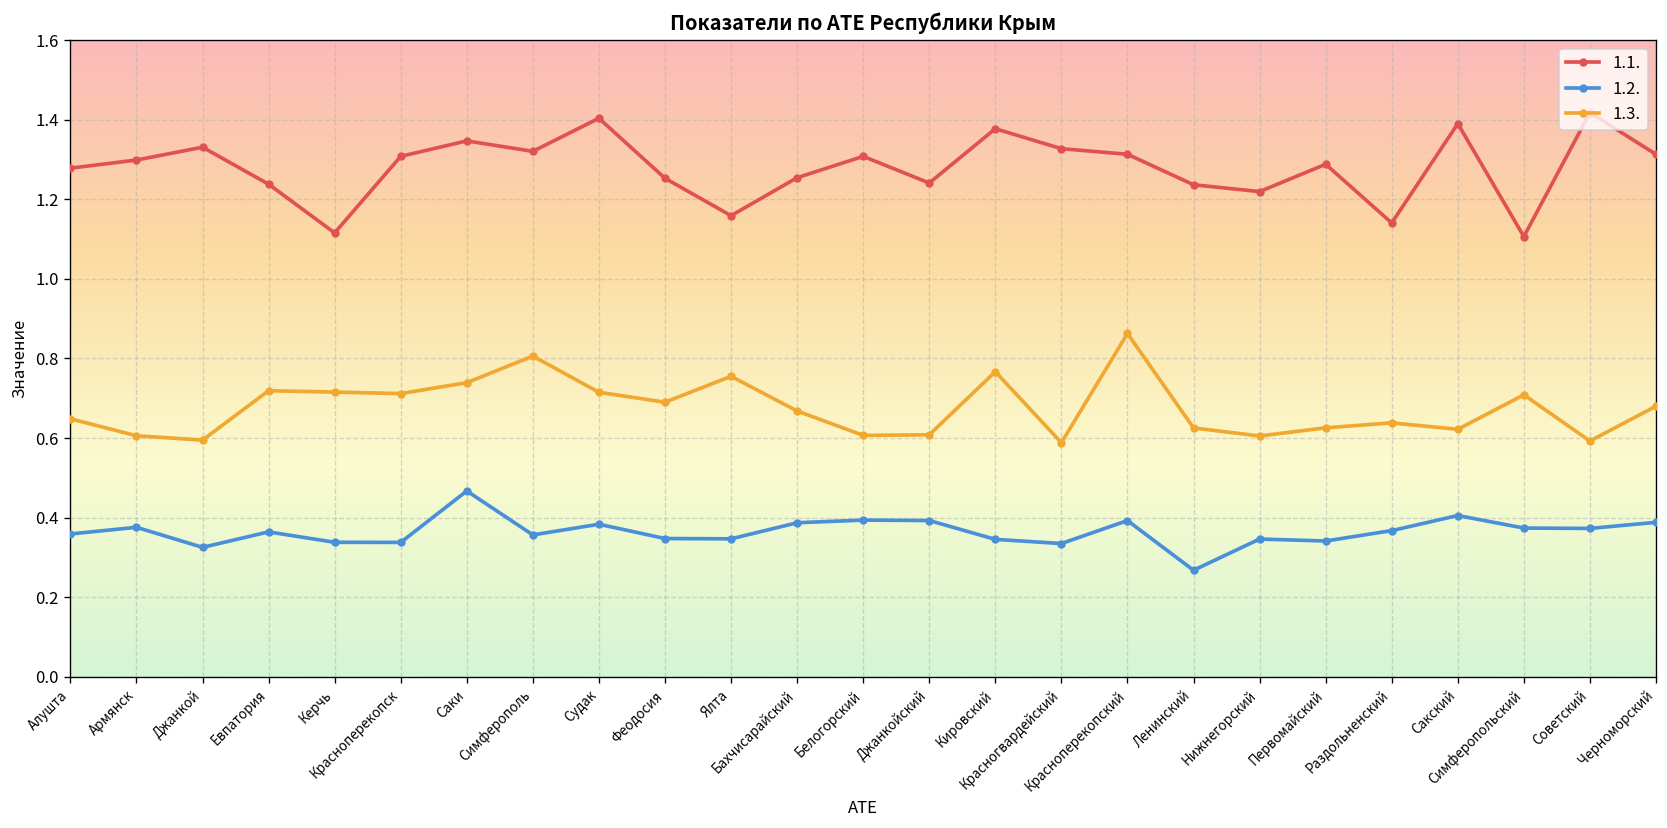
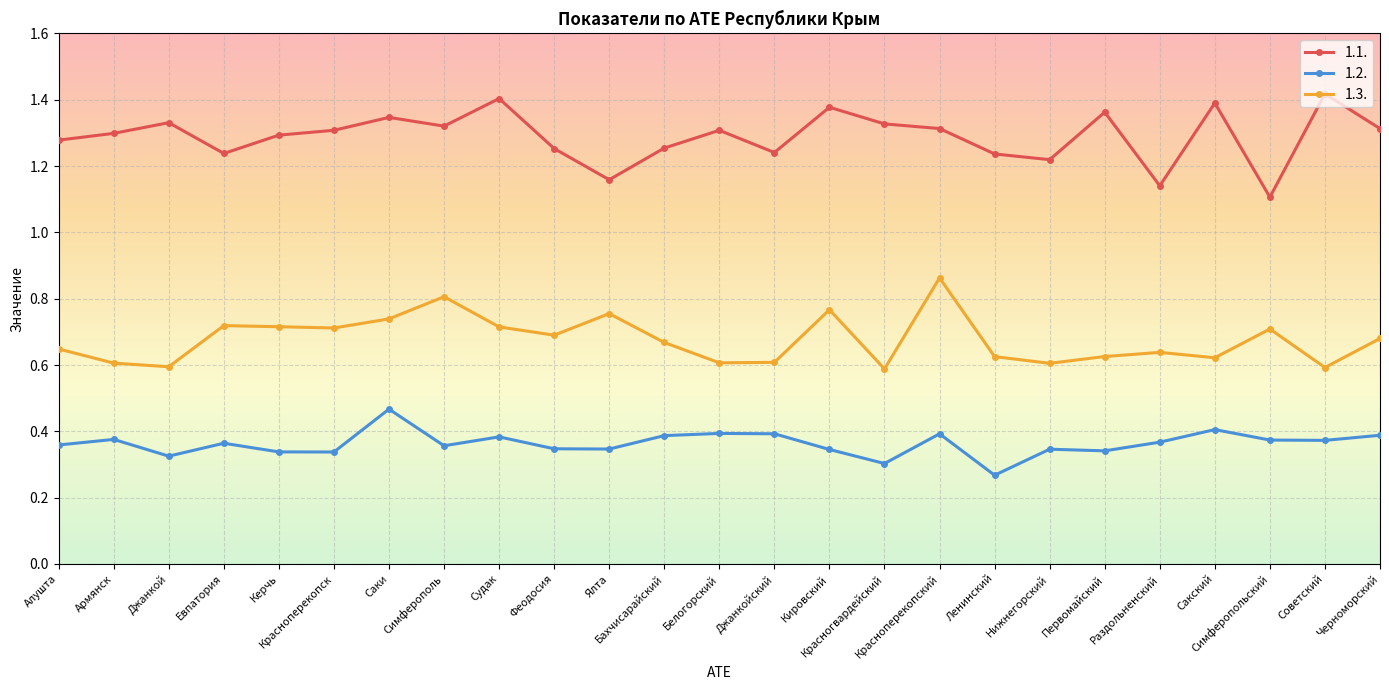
  {
    "1.1.": {
      "Алушта": 1.28,
      "Армянск": 1.30,
      "Джанкой": 1.33,
      "Евпатория": 1.24,
-     "Керчь": 1.12,
+     "Керчь": 1.29,
      "Красноперекопск": 1.31,
      "Саки": 1.35,
      "Симферополь": 1.32,
      "Судак": 1.40,
      "Феодосия": 1.25,
      "Ялта": 1.16,
      "Бахчисарайский": 1.25,
      "Белогорский": 1.31,
      "Джанкойский": 1.24,
      "Кировский": 1.38,
      "Красногвардейский": 1.33,
      "Красноперекопский": 1.31,
      "Ленинский": 1.24,
      "Нижнегорский": 1.22,
-     "Первомайский": 1.29,
+     "Первомайский": 1.36,
      "Раздольненский": 1.14,
      "Сакский": 1.39,
      "Симферопольский": 1.11,
      "Черноморский": 1.31
    },
    "1.2.": {
      "Алушта": 0.36,
      "Армянск": 0.38,
      "Джанкой": 0.33,
      "Евпатория": 0.36,
      "Керчь": 0.34,
      "Красноперекопск": 0.34,
      "Саки": 0.47,
      "Симферополь": 0.36,
      "Судак": 0.38,
      "Феодосия": 0.35,
      "Ялта": 0.35,
      "Бахчисарайский": 0.39,
      "Белогорский": 0.39,
      "Джанкойский": 0.39,
      "Кировский": 0.35,
-     "Красногвардейский": 0.33,
+     "Красногвардейский": 0.30,
      "Красноперекопский": 0.39,
      "Ленинский": 0.27,
      "Нижнегорский": 0.35,
      "Первомайский": 0.34,
      "Раздольненский": 0.37,
      "Сакский": 0.41,
      "Симферопольский": 0.37,
      "Советский": 0.37,
      "Черноморский": 0.39
    },
    "1.3.": {
      "Алушта": 0.65,
      "Армянск": 0.61,
      "Джанкой": 0.59,
      "Евпатория": 0.72,
      "Керчь": 0.72,
      "Красноперекопск": 0.71,
      "Саки": 0.74,
      "Симферополь": 0.81,
      "Судак": 0.71,
      "Феодосия": 0.69,
      "Ялта": 0.76,
      "Бахчисарайский": 0.67,
      "Белогорский": 0.61,
      "Джанкойский": 0.61,
      "Кировский": 0.77,
      "Красногвардейский": 0.59,
      "Красноперекопский": 0.86,
      "Ленинский": 0.63,
      "Нижнегорский": 0.61,
      "Первомайский": 0.63,
      "Раздольненский": 0.64,
      "Сакский": 0.62,
      "Симферопольский": 0.71,
      "Советский": 0.59,
      "Черноморский": 0.68
    }
  }
